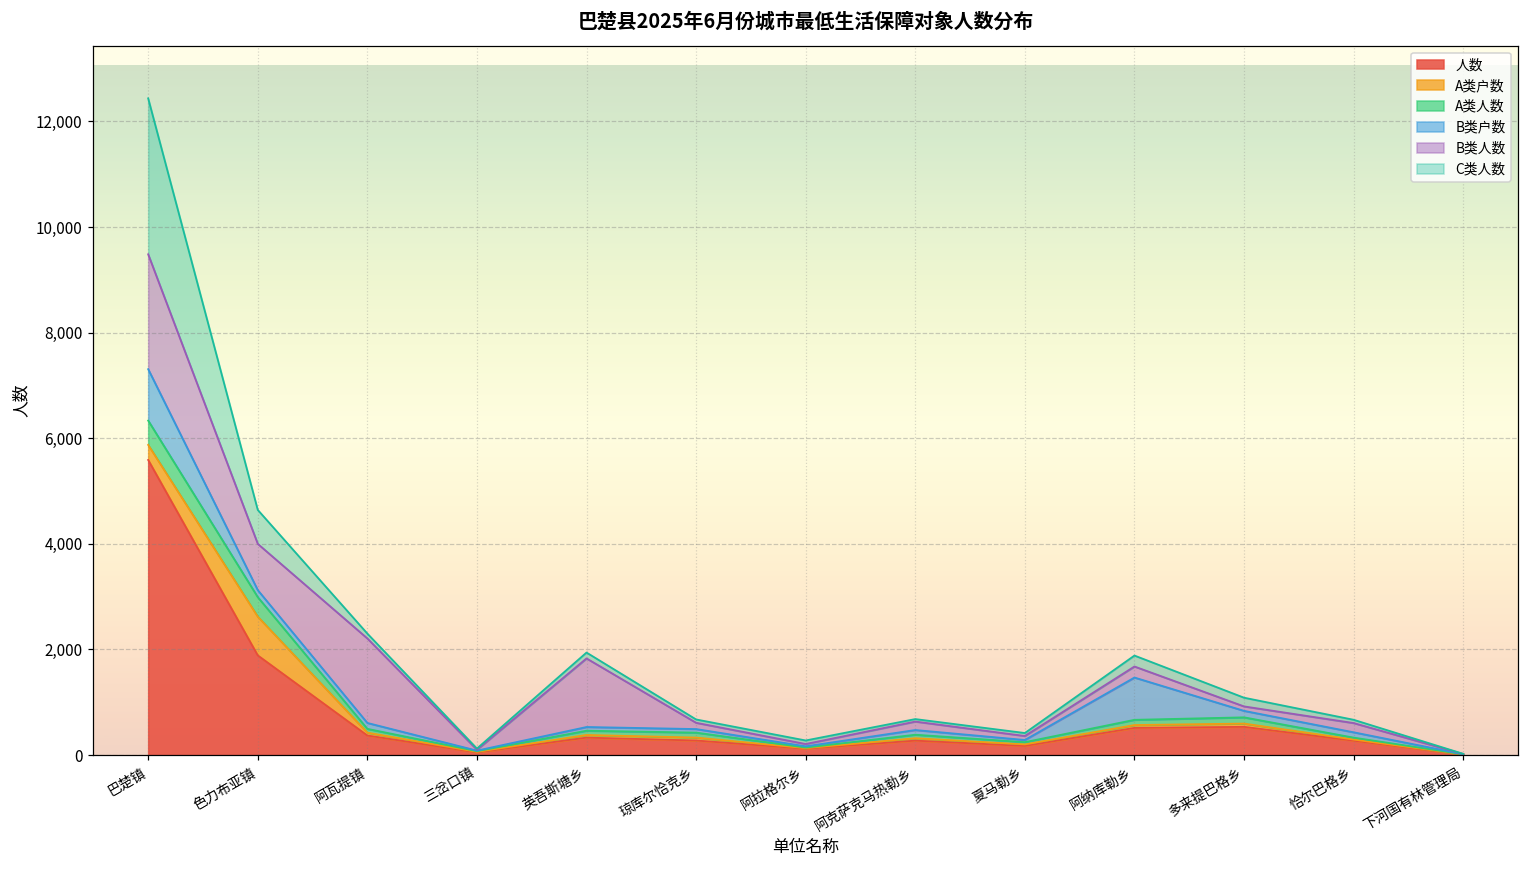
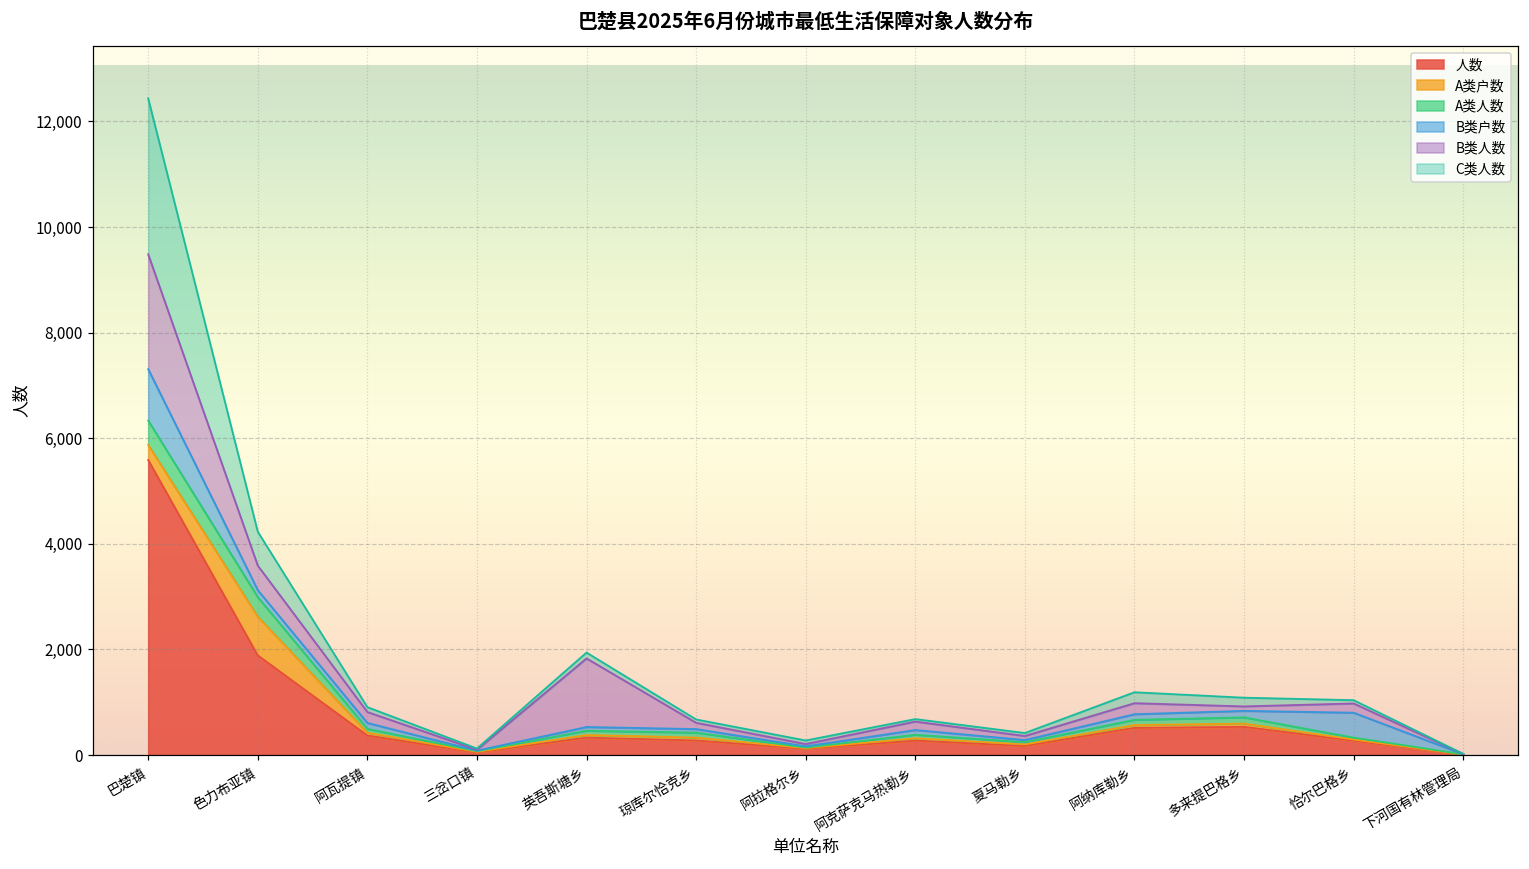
  {
    "人数": {
      "巴楚镇": "5,600",
      "色力布亚镇": "1,900",
      "阿瓦提镇": "400",
      "琼库尔恰克乡": "300",
      "阿纳库勒乡": "500",
      "多来提巴格乡": "500"
    },
    "A类户数": {
      "巴楚镇": "300",
      "色力布亚镇": "700",
      "阿瓦提镇": "100",
      "琼库尔恰克乡": "100",
      "阿纳库勒乡": "100",
      "多来提巴格乡": "100"
    },
    "B类户数": {
      "巴楚镇": "1,000",
      "色力布亚镇": "100",
      "阿瓦提镇": "100",
      "英吾斯塘乡": "100",
      "琼库尔恰克乡": "100",
      "阿克萨克马热勒乡": "100",
-     "阿纳库勒乡": "800",
+     "阿纳库勒乡": "100",
      "多来提巴格乡": "100",
-     "恰尔巴格乡": "100"
+     "恰尔巴格乡": "500"
    },
    "B类人数": {
      "巴楚镇": "2,200",
-     "色力布亚镇": "900",
-     "阿瓦提镇": "1,600",
+     "色力布亚镇": "500",
+     "阿瓦提镇": "200",
      "英吾斯塘乡": "1,300",
      "琼库尔恰克乡": "100",
      "夏马勒乡": "100",
      "阿纳库勒乡": "200",
      "多来提巴格乡": "100",
      "恰尔巴格乡": "200"
    }
  }
